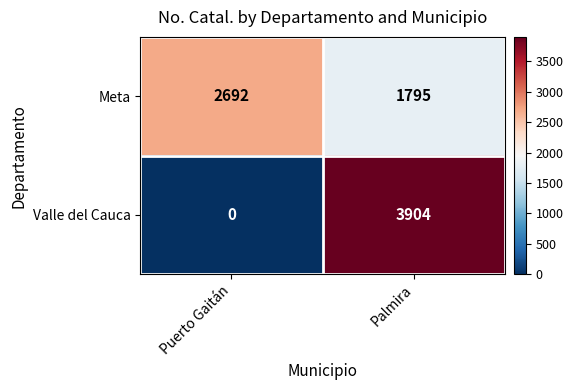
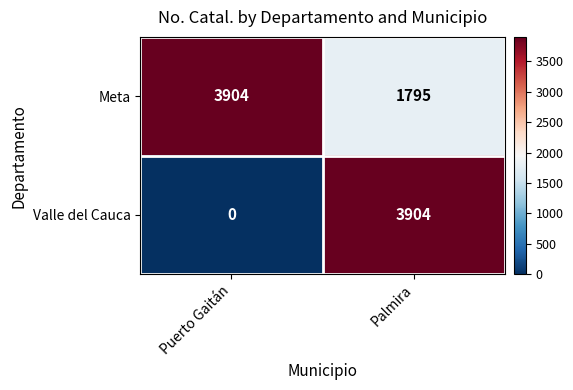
  {
    "Meta": {
-     "Puerto Gaitán": 2692,
+     "Puerto Gaitán": 3904,
      "Palmira": 1795
    },
    "Valle del Cauca": {
      "Puerto Gaitán": 0,
      "Palmira": 3904
    }
  }
